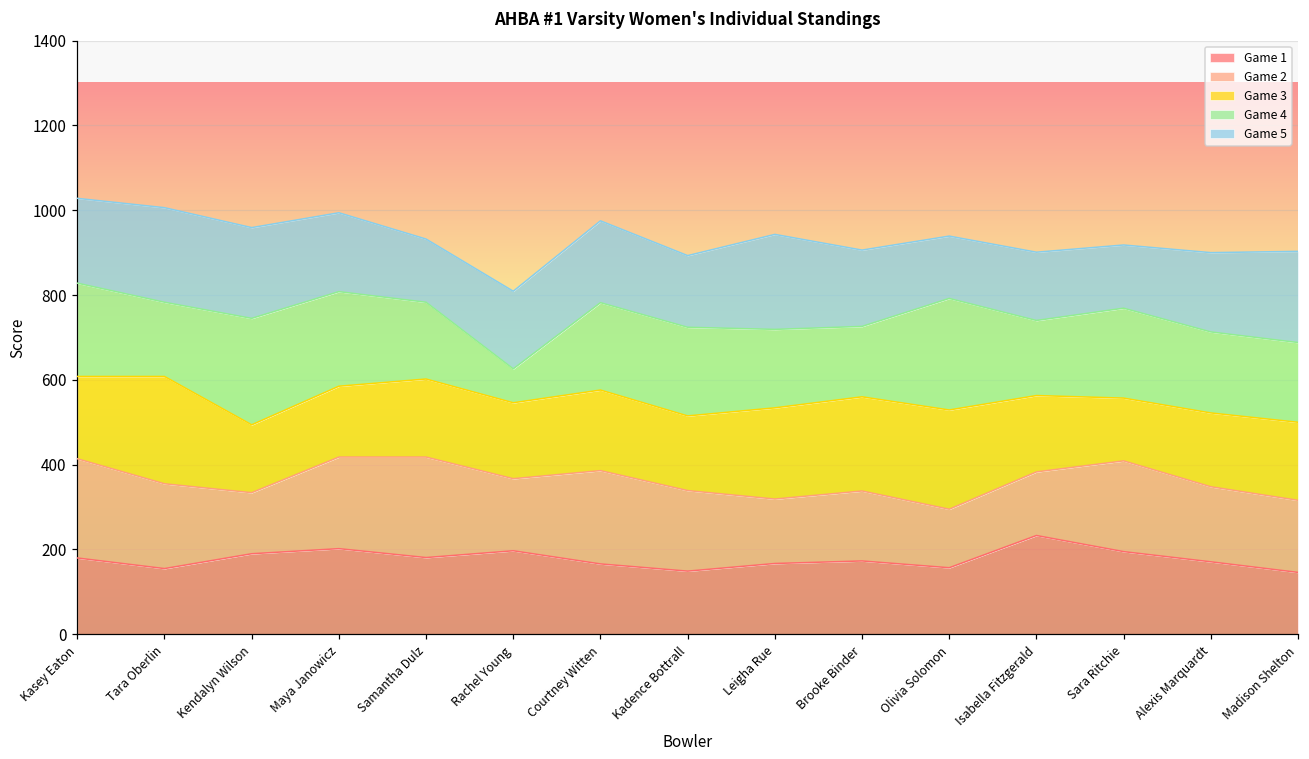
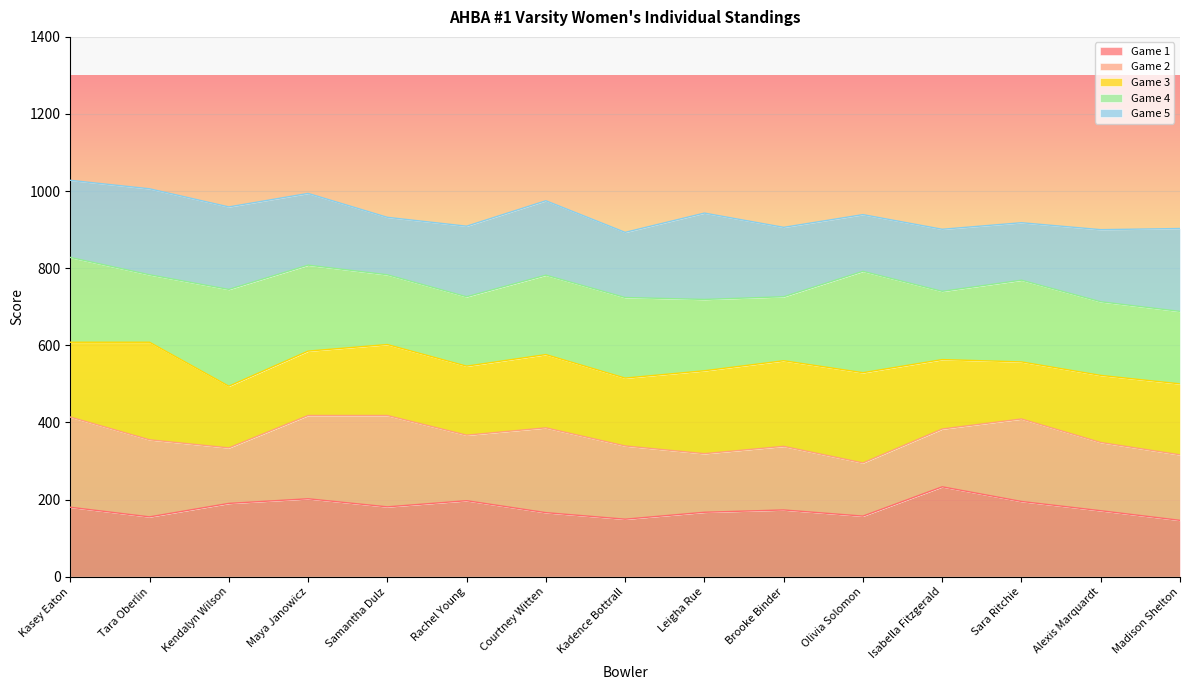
  {
    "Game 3": {
      "Kasey Eaton": 190,
      "Tara Oberlin": 250,
      "Kendalyn Wilson": 160,
      "Maya Janowicz": 170,
      "Samantha Dulz": 180,
      "Rachel Young": 180,
      "Courtney Witten": 190,
      "Kadence Bottrall": 180,
      "Leigha Rue": 220,
      "Brooke Binder": 220,
      "Olivia Solomon": 230,
      "Isabella Fitzgerald": 180,
      "Sara Ritchie": 150,
      "Alexis Marquardt": 170,
      "Madison Shelton": 180
    },
    "Game 4": {
      "Kasey Eaton": 220,
      "Tara Oberlin": 180,
      "Kendalyn Wilson": 250,
      "Maya Janowicz": 220,
      "Samantha Dulz": 180,
-     "Rachel Young": 80,
+     "Rachel Young": 180,
      "Courtney Witten": 210,
      "Kadence Bottrall": 210,
      "Leigha Rue": 190,
      "Brooke Binder": 170,
      "Olivia Solomon": 260,
      "Isabella Fitzgerald": 180,
      "Sara Ritchie": 210,
      "Alexis Marquardt": 190,
      "Madison Shelton": 190
    },
    "Game 5": {
      "Kasey Eaton": 200,
      "Tara Oberlin": 220,
      "Kendalyn Wilson": 210,
      "Maya Janowicz": 190,
      "Samantha Dulz": 150,
      "Rachel Young": 180,
      "Courtney Witten": 190,
      "Kadence Bottrall": 170,
      "Leigha Rue": 220,
      "Brooke Binder": 180,
      "Olivia Solomon": 150,
      "Isabella Fitzgerald": 160,
      "Sara Ritchie": 150,
      "Alexis Marquardt": 190,
      "Madison Shelton": 220
    }
  }
